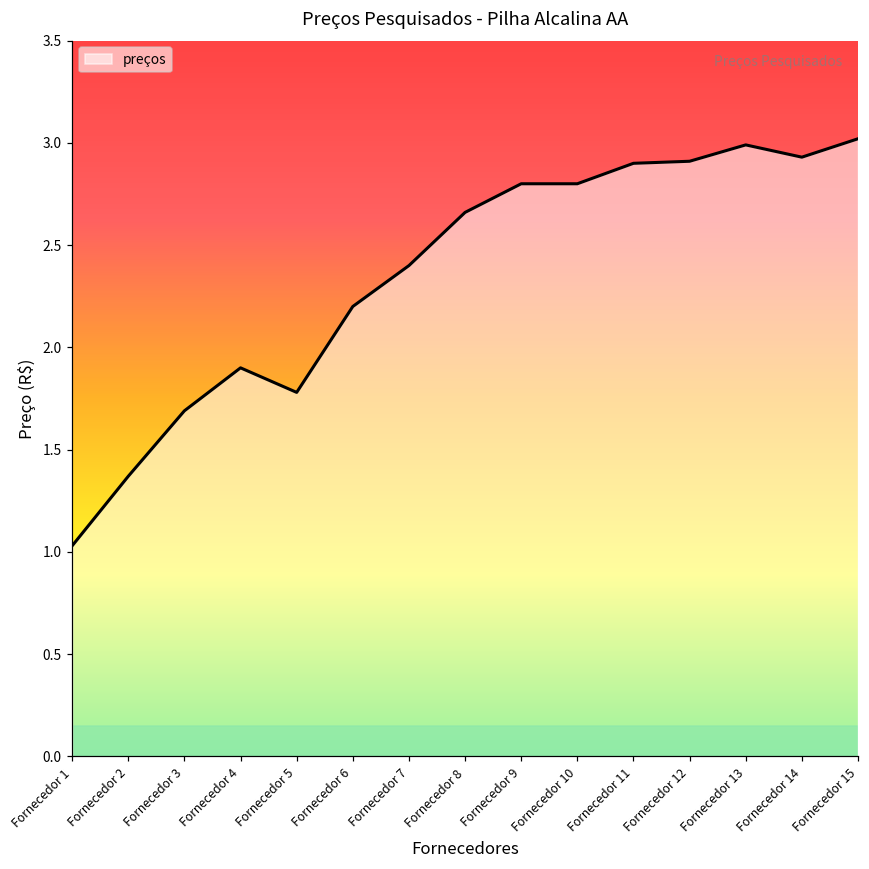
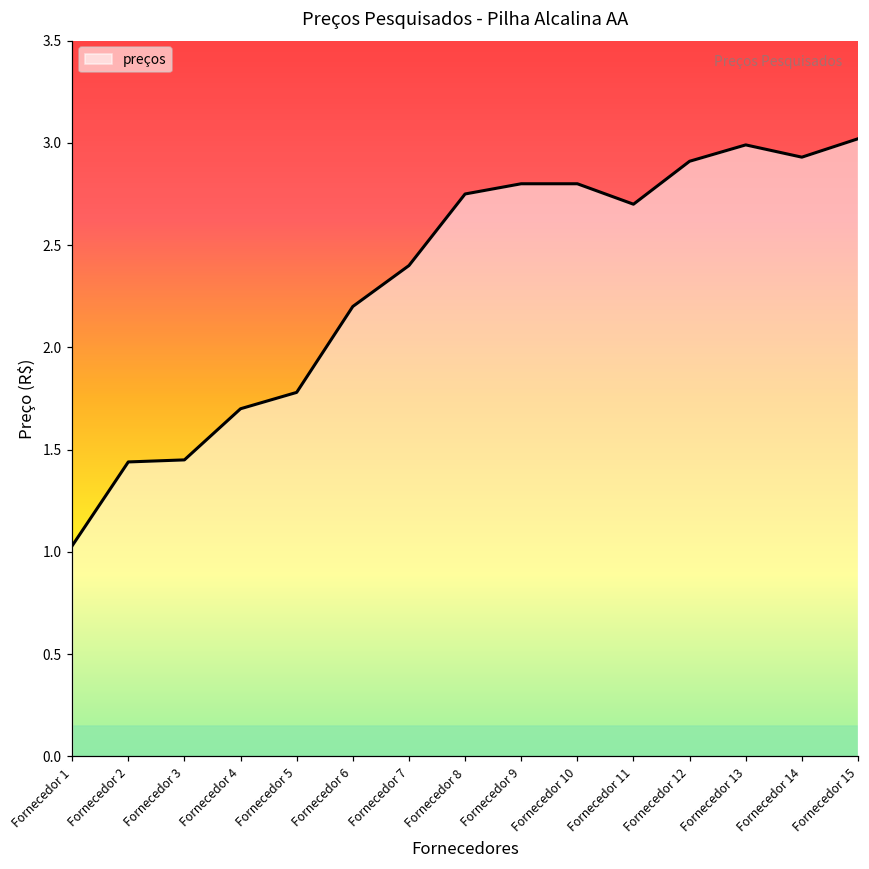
  {
    "Fornecedor 1": 1.03,
-   "Fornecedor 2": 1.37,
-   "Fornecedor 3": 1.69,
-   "Fornecedor 4": 1.9,
+   "Fornecedor 2": 1.44,
+   "Fornecedor 3": 1.45,
+   "Fornecedor 4": 1.7,
    "Fornecedor 5": 1.78,
    "Fornecedor 6": 2.20,
    "Fornecedor 7": 2.40,
-   "Fornecedor 8": 2.66,
+   "Fornecedor 8": 2.75,
    "Fornecedor 9": 2.80,
    "Fornecedor 10": 2.80,
-   "Fornecedor 11": 2.9,
+   "Fornecedor 11": 2.7,
    "Fornecedor 12": 2.91,
    "Fornecedor 13": 2.99,
    "Fornecedor 14": 2.93,
    "Fornecedor 15": 3.02
  }
